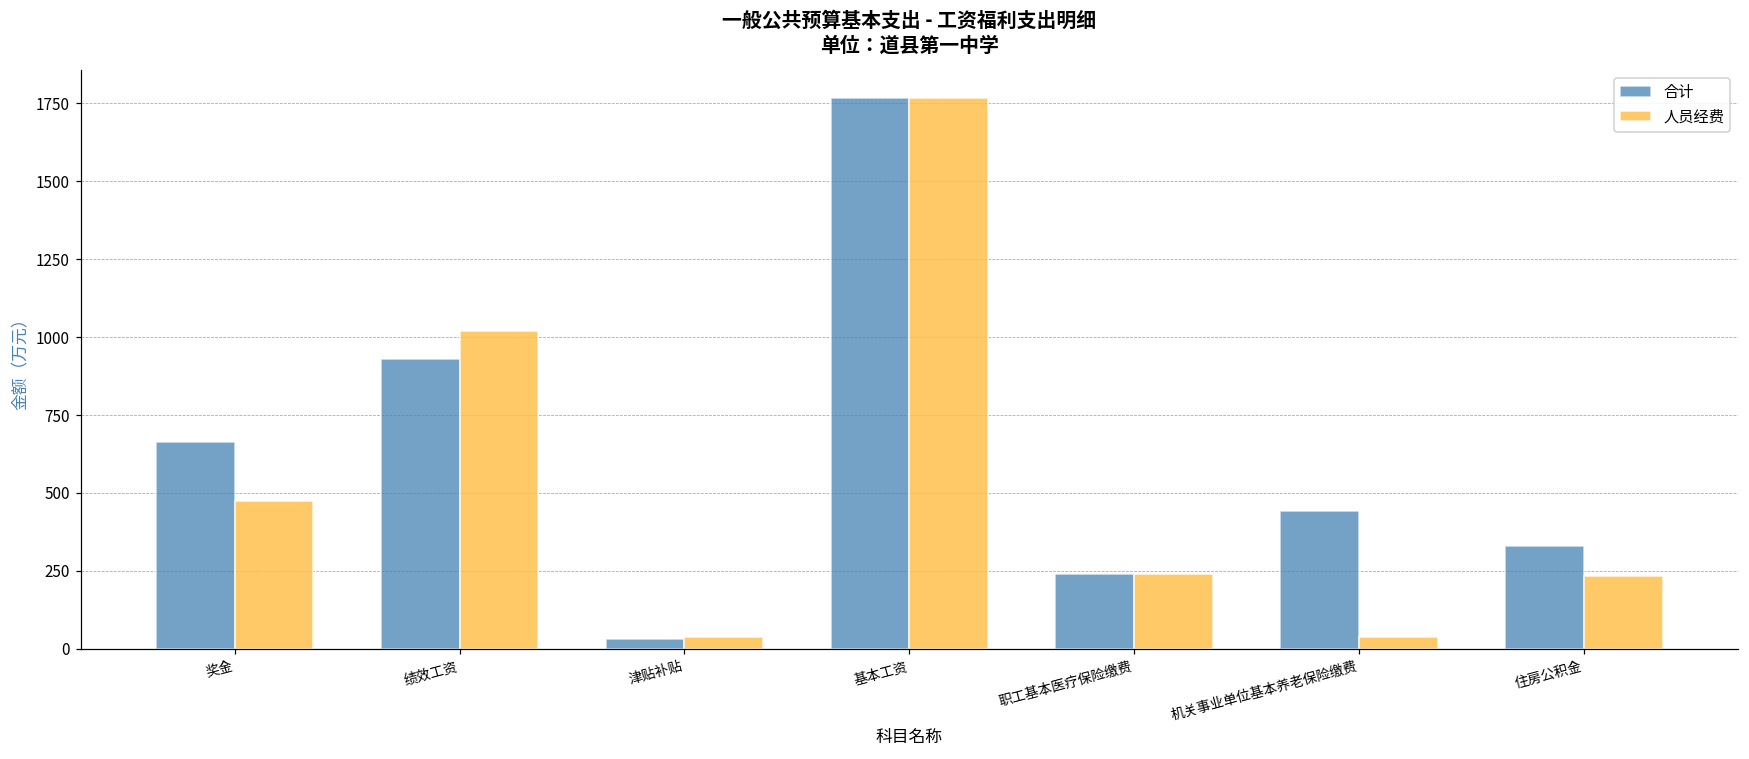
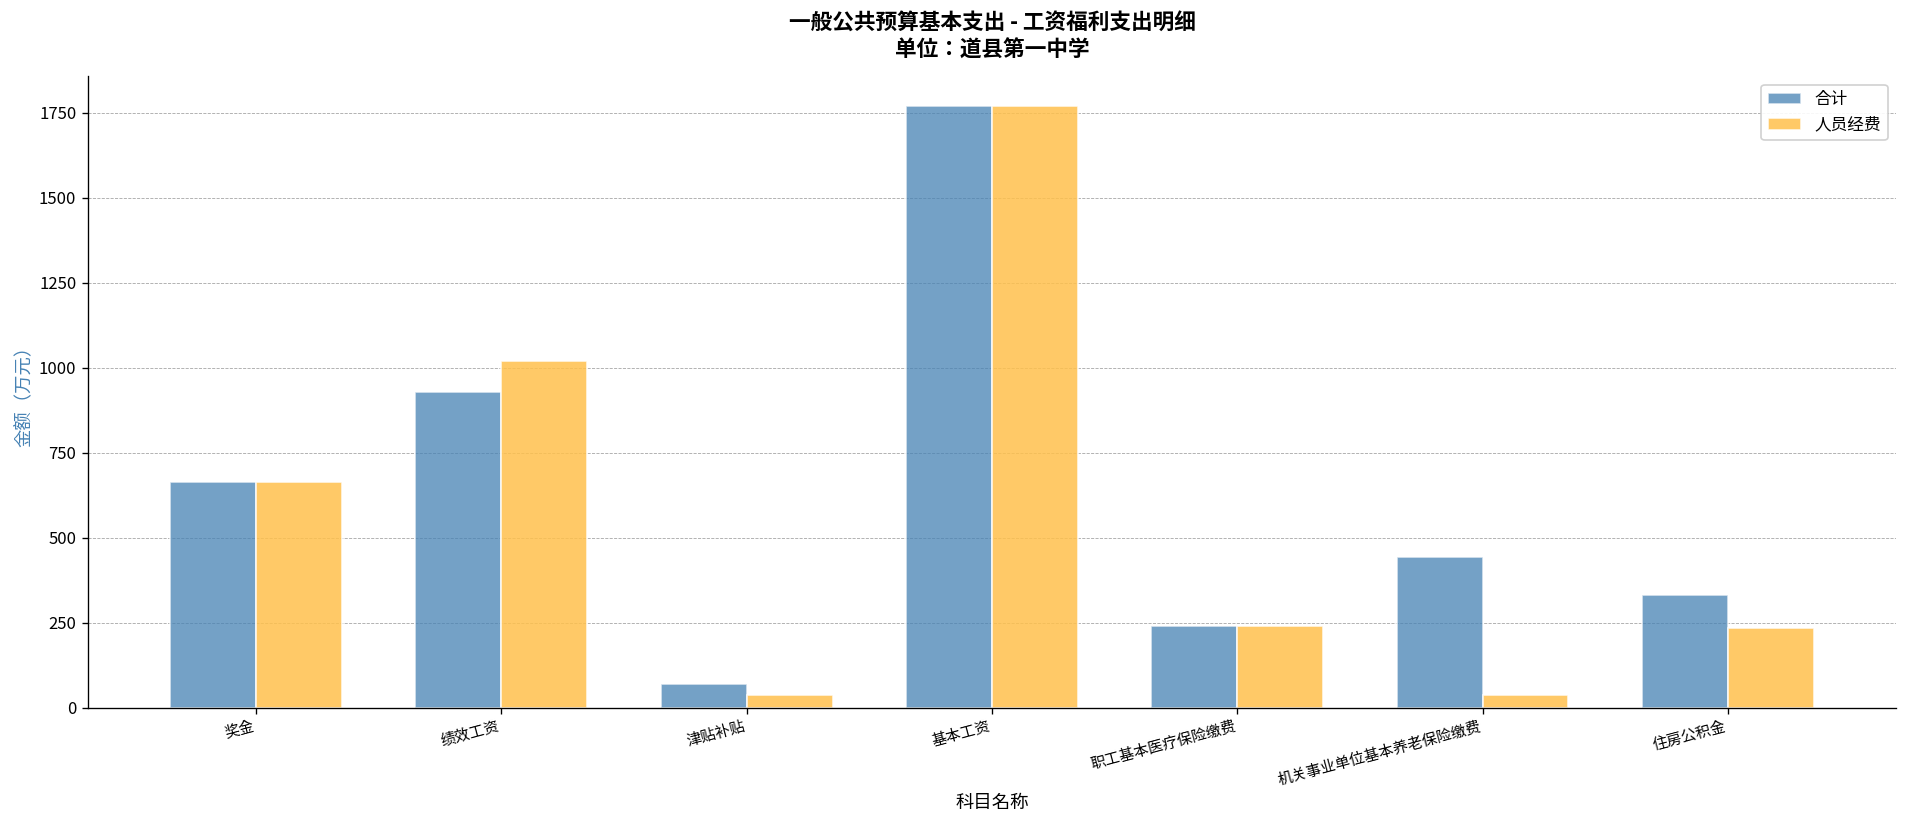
  {
    "合计": {
      "奖金": 660,
      "绩效工资": 930,
-     "津贴补贴": 30,
+     "津贴补贴": 70,
      "基本工资": 1770,
      "职工基本医疗保险缴费": 240,
      "机关事业单位基本养老保险缴费": 440,
      "住房公积金": 330
    },
    "人员经费": {
-     "奖金": 480,
+     "奖金": 660,
      "绩效工资": 1020,
      "津贴补贴": 40,
      "基本工资": 1770,
      "职工基本医疗保险缴费": 240,
      "机关事业单位基本养老保险缴费": 40,
      "住房公积金": 230
    }
  }
